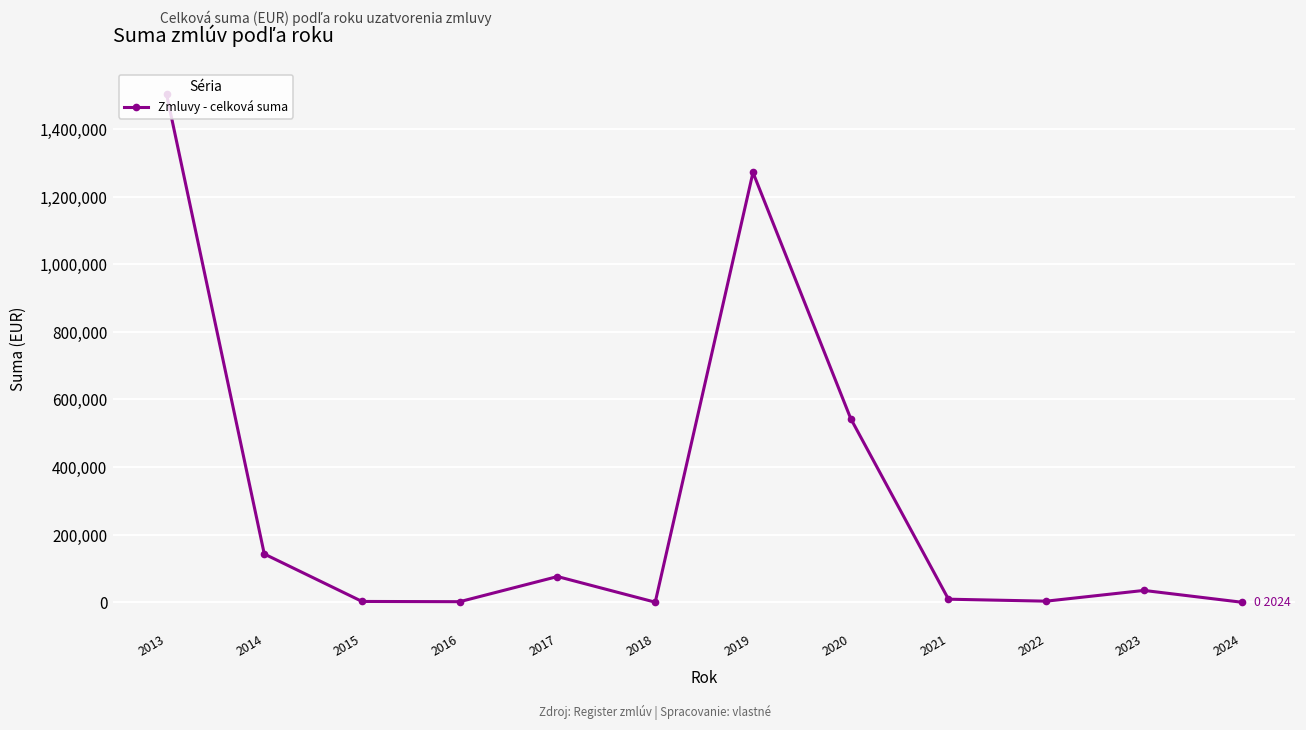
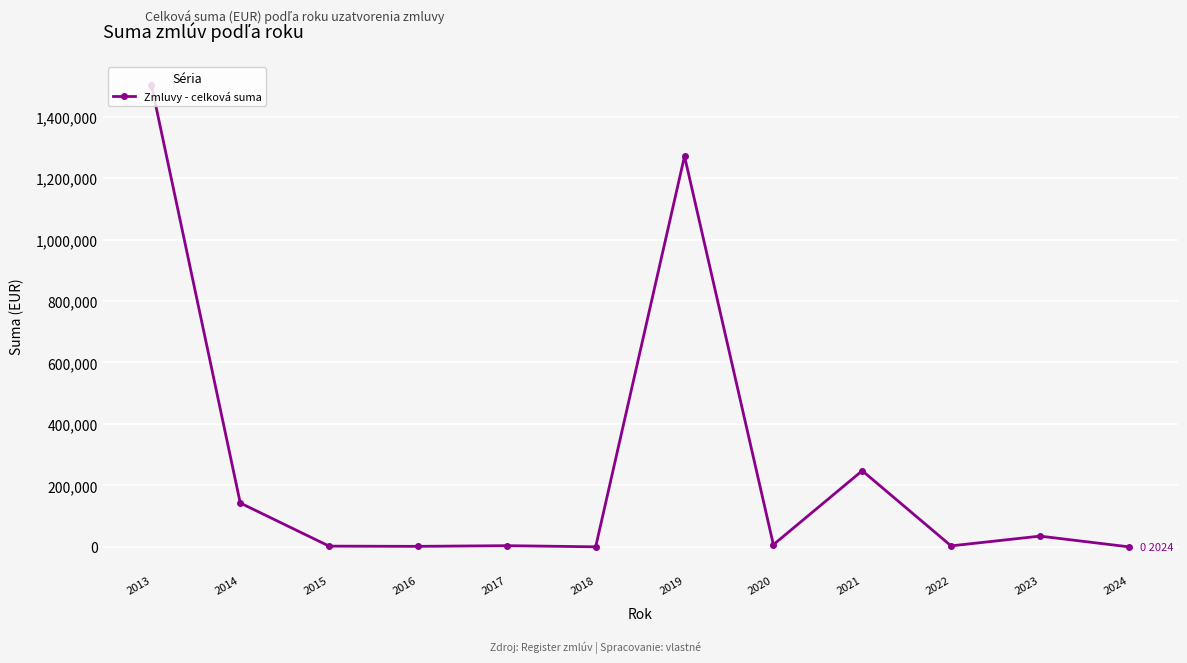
  {
    "2014": "140,000",
    "2015": "0",
    "2016": "0",
-   "2017": "80,000",
+   "2017": "0",
    "2018": "0",
    "2019": "1,270,000",
-   "2020": "540,000",
-   "2021": "10,000",
+   "2020": "10,000",
+   "2021": "250,000",
    "2022": "0",
    "2023": "30,000"
  }
